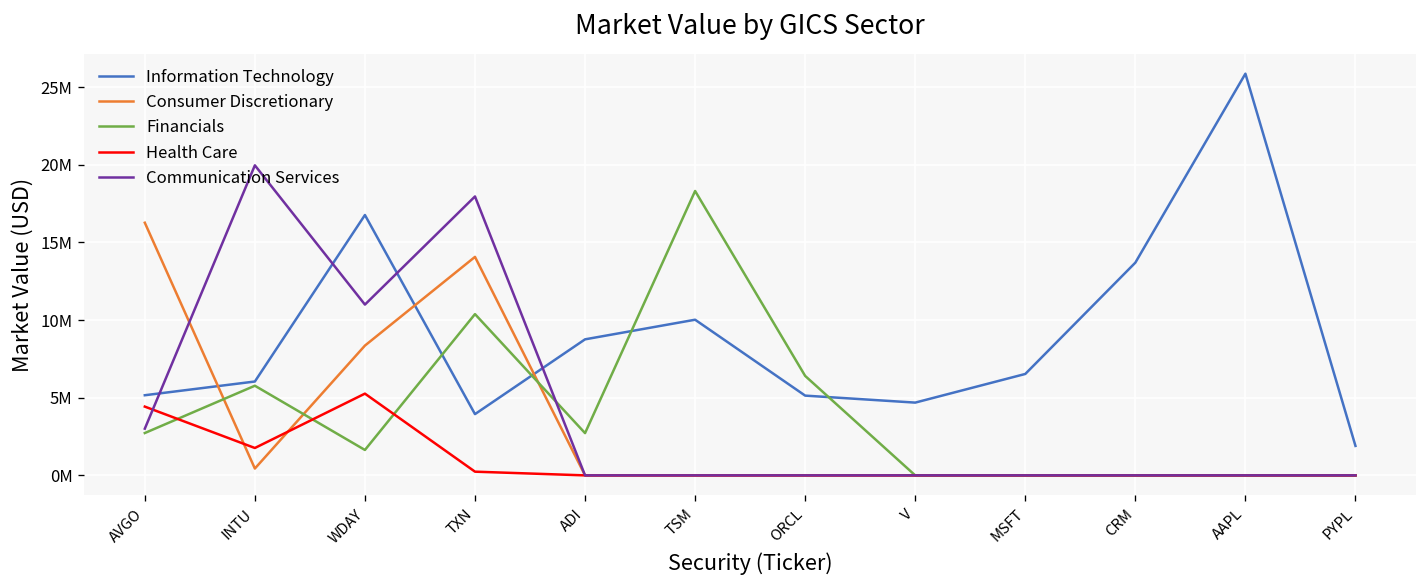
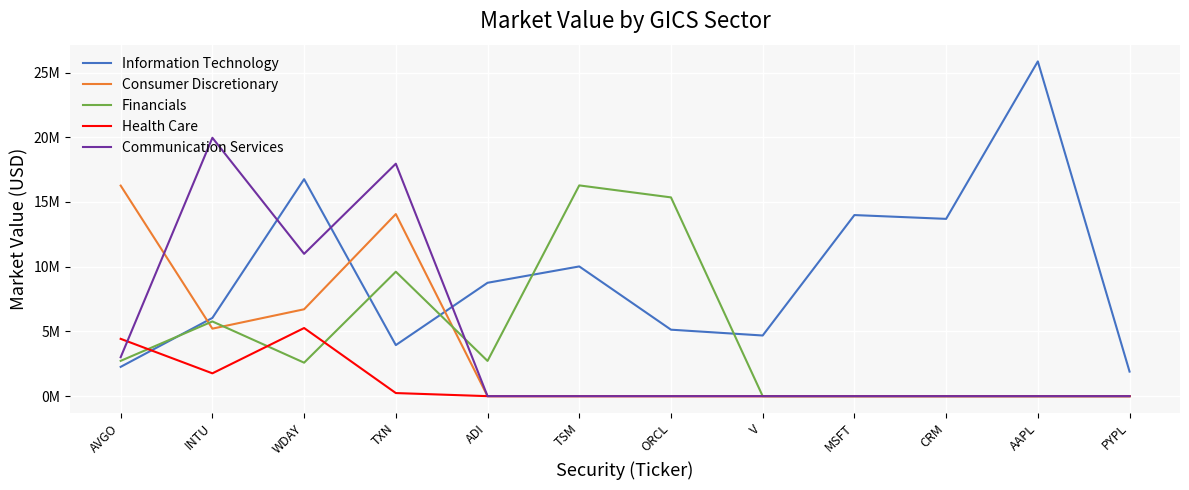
  {
    "Information Technology": {
-     "AVGO": 5200000,
+     "AVGO": 2300000,
      "INTU": 6000000,
      "WDAY": 16800000,
      "TXN": 3900000,
      "ADI": 8800000,
      "TSM": 10000000,
      "ORCL": 5100000,
      "V": 4700000,
-     "MSFT": 6500000,
+     "MSFT": 14000000,
      "CRM": 13700000,
      "AAPL": 25900000,
      "PYPL": 1900000
    },
    "Consumer Discretionary": {
      "AVGO": 16300000,
-     "INTU": 400000,
-     "WDAY": 8400000,
+     "INTU": 5200000,
+     "WDAY": 6700000,
      "TXN": 14100000
    },
    "Financials": {
      "AVGO": 2700000,
      "INTU": 5800000,
-     "WDAY": 1600000,
-     "TXN": 10400000,
+     "WDAY": 2600000,
+     "TXN": 9600000,
      "ADI": 2700000,
-     "TSM": 18300000,
-     "ORCL": 6400000
+     "TSM": 16300000,
+     "ORCL": 15400000
    },
    "Health Care": {
      "AVGO": 4400000,
      "INTU": 1800000,
      "WDAY": 5300000,
      "TXN": 200000
    },
    "Communication Services": {
      "AVGO": 3000000,
      "INTU": 20000000,
      "WDAY": 11000000,
      "TXN": 18000000
    }
  }
